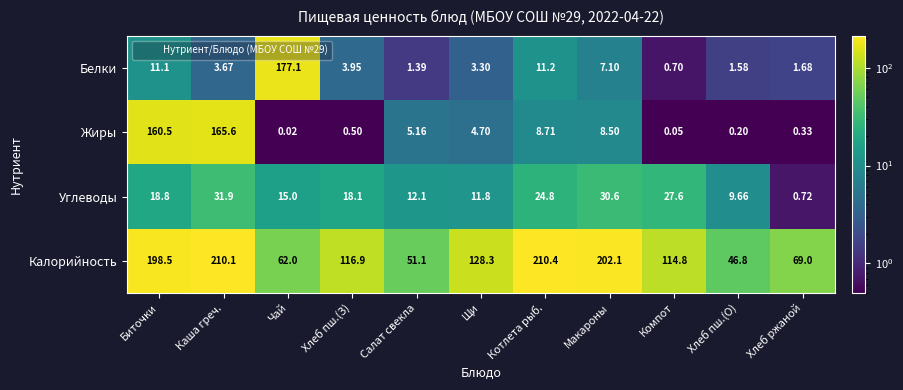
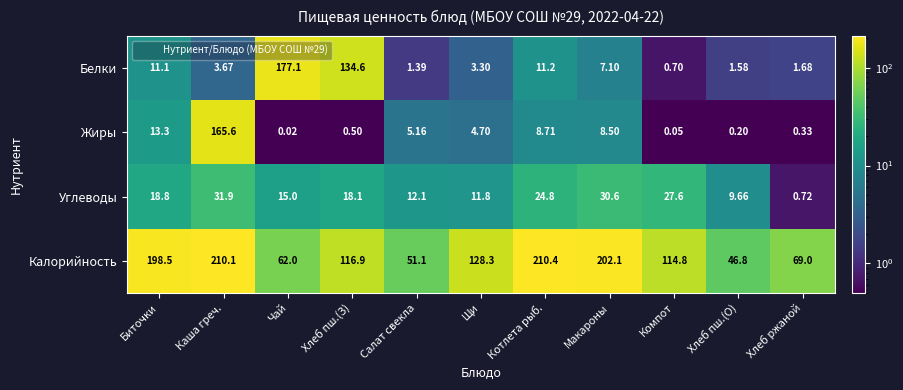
  {
    "Белки": {
      "Биточки": 11.1,
      "Каша греч.": 3.67,
      "Чай": 177.1,
-     "Хлеб пш.(З)": 3.95,
+     "Хлеб пш.(З)": 134.6,
      "Салат свекла": 1.39,
      "Щи": 3.30,
      "Котлета рыб.": 11.2,
      "Макароны": 7.10,
      "Компот": 0.70,
      "Хлеб пш.(О)": 1.58,
      "Хлеб ржаной": 1.68
    },
    "Жиры": {
-     "Биточки": 160.5,
+     "Биточки": 13.3,
      "Каша греч.": 165.6,
      "Чай": 0.02,
      "Хлеб пш.(З)": 0.50,
      "Салат свекла": 5.16,
      "Щи": 4.70,
      "Котлета рыб.": 8.71,
      "Макароны": 8.50,
      "Компот": 0.05,
      "Хлеб пш.(О)": 0.20,
      "Хлеб ржаной": 0.33
    },
    "Углеводы": {
      "Биточки": 18.8,
      "Каша греч.": 31.9,
      "Чай": 15.0,
      "Хлеб пш.(З)": 18.1,
      "Салат свекла": 12.1,
      "Щи": 11.8,
      "Котлета рыб.": 24.8,
      "Макароны": 30.6,
      "Компот": 27.6,
      "Хлеб пш.(О)": 9.66,
      "Хлеб ржаной": 0.72
    },
    "Калорийность": {
      "Биточки": 198.5,
      "Каша греч.": 210.1,
      "Чай": 62.0,
      "Хлеб пш.(З)": 116.9,
      "Салат свекла": 51.1,
      "Щи": 128.3,
      "Котлета рыб.": 210.4,
      "Макароны": 202.1,
      "Компот": 114.8,
      "Хлеб пш.(О)": 46.8,
      "Хлеб ржаной": 69.0
    }
  }
